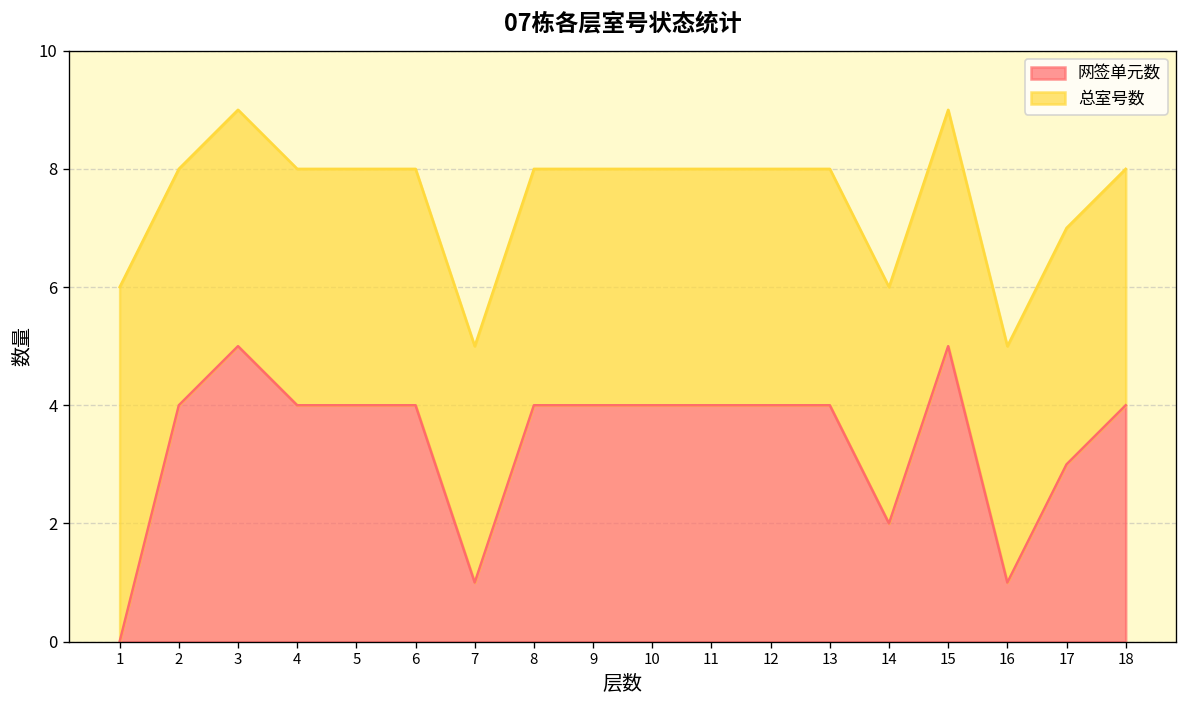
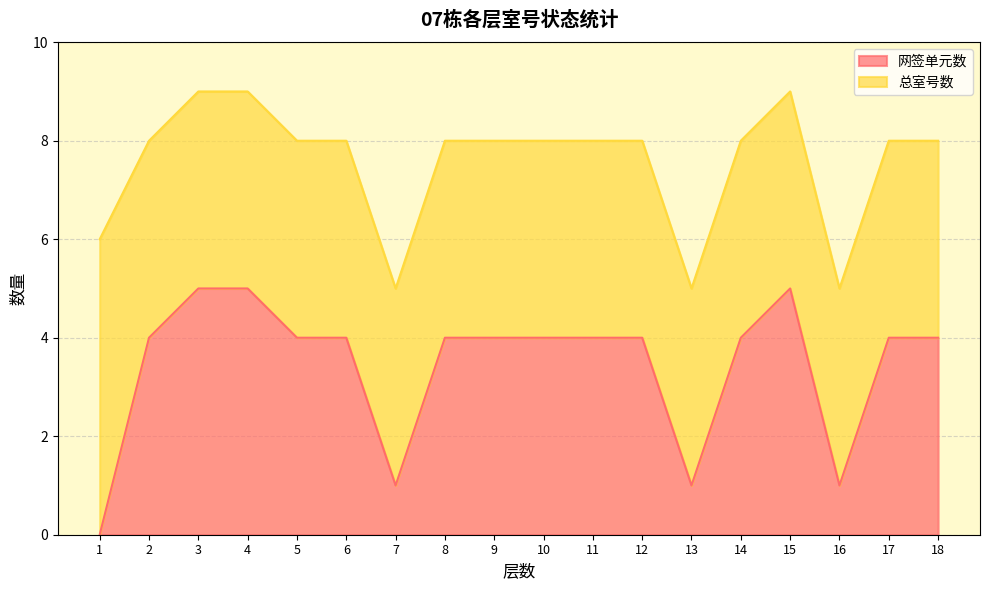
  {
    "网签单元数": {
      "1": 0,
      "2": 4,
      "3": 5,
-     "4": 4,
+     "4": 5,
      "5": 4,
      "6": 4,
      "7": 1,
      "8": 4,
      "9": 4,
      "10": 4,
      "11": 4,
      "12": 4,
-     "13": 4,
-     "14": 2,
+     "13": 1,
+     "14": 4,
      "15": 5,
      "16": 1,
-     "17": 3,
+     "17": 4,
      "18": 4
    },
    "总室号数": {
      "1": 6,
      "2": 4,
      "3": 4,
      "4": 4,
      "5": 4,
      "6": 4,
      "7": 4,
      "8": 4,
      "9": 4,
      "10": 4,
      "11": 4,
      "12": 4,
      "13": 4,
      "14": 4,
      "15": 4,
      "16": 4,
      "17": 4,
      "18": 4
    }
  }
